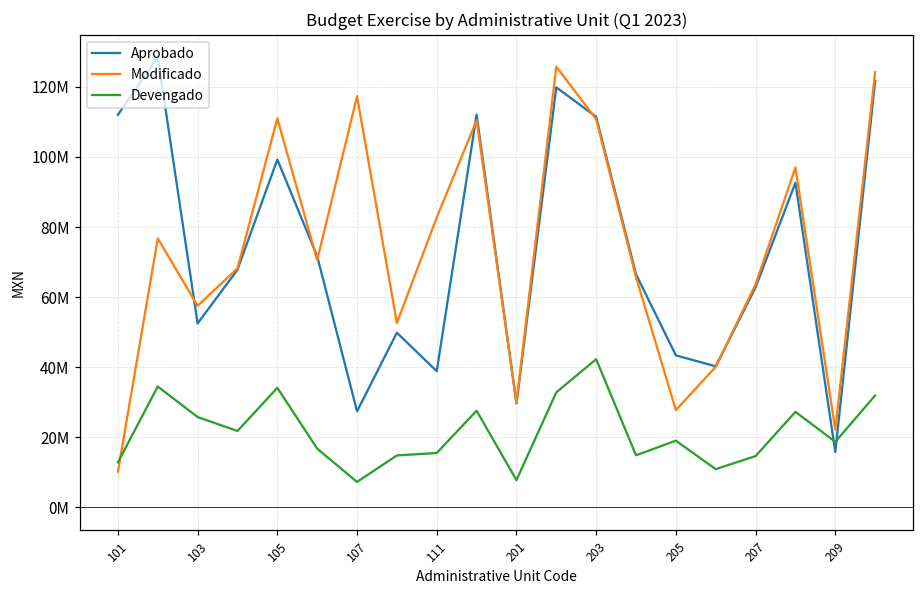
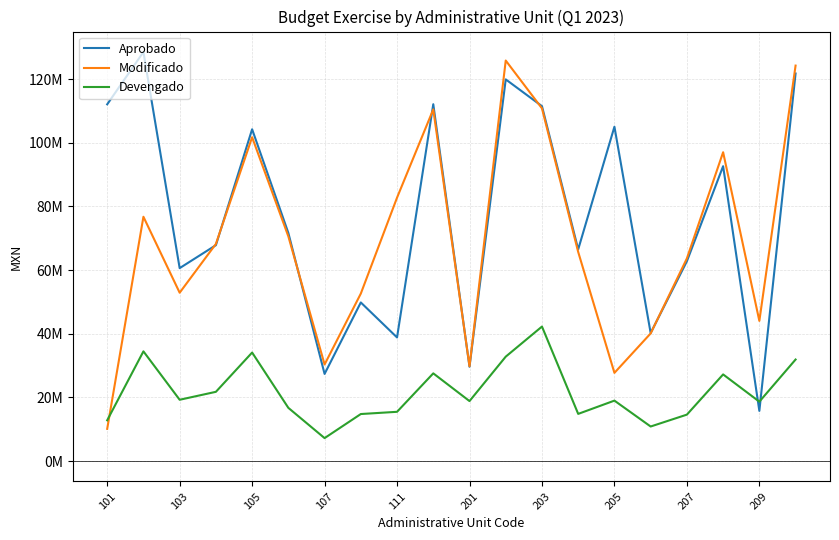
  {
    "Aprobado": {
      "101": 112000000,
-     "103": 52000000,
-     "105": 99000000,
+     "103": 61000000,
+     "105": 104000000,
      "107": 27000000,
      "111": 39000000,
-     "205": 43000000,
+     "205": 105000000,
      "207": 63000000,
      "209": 16000000
    },
    "Modificado": {
      "101": 10000000,
-     "103": 58000000,
-     "105": 111000000,
-     "107": 117000000,
+     "103": 53000000,
+     "105": 102000000,
+     "107": 30000000,
      "111": 83000000,
      "205": 28000000,
      "207": 64000000,
-     "209": 22000000
+     "209": 44000000
    },
    "Devengado": {
      "101": 13000000,
-     "103": 26000000,
+     "103": 19000000,
      "105": 34000000,
      "107": 7000000,
      "111": 15000000,
-     "201": 8000000,
+     "201": 19000000,
      "203": 42000000,
      "205": 19000000,
      "207": 15000000,
      "209": 19000000
    }
  }
